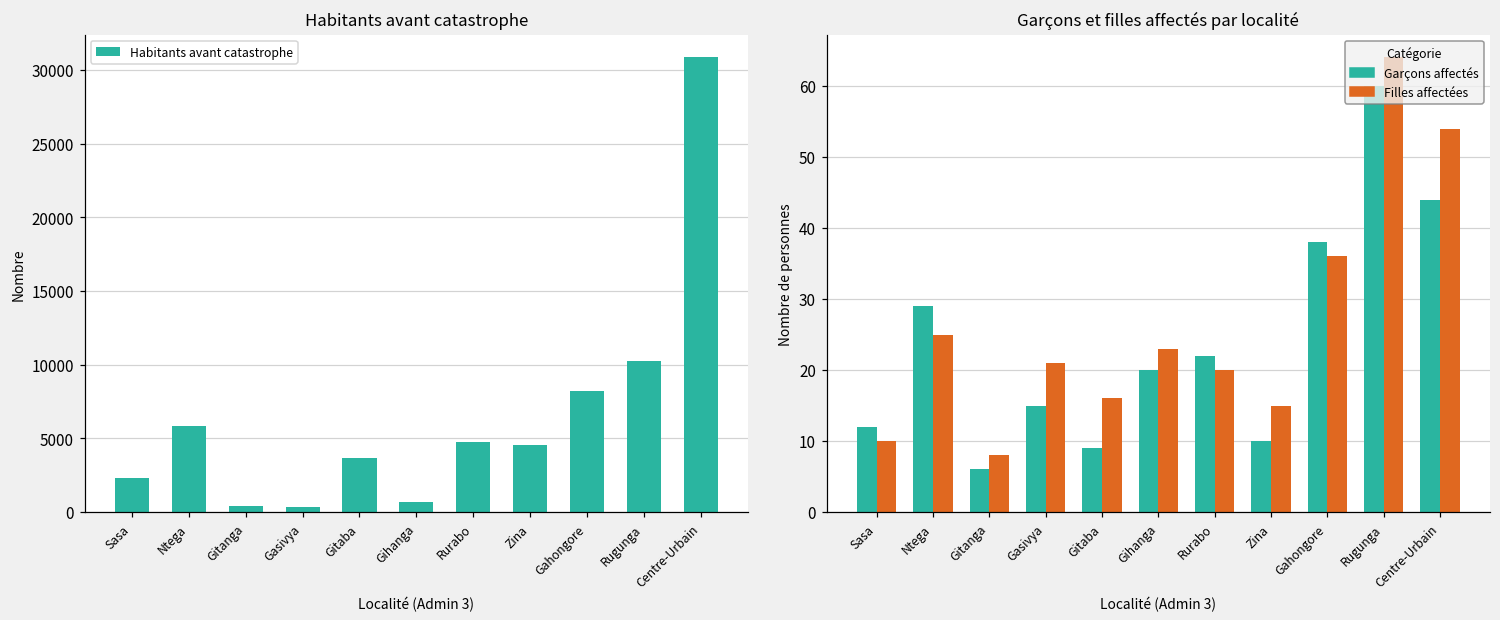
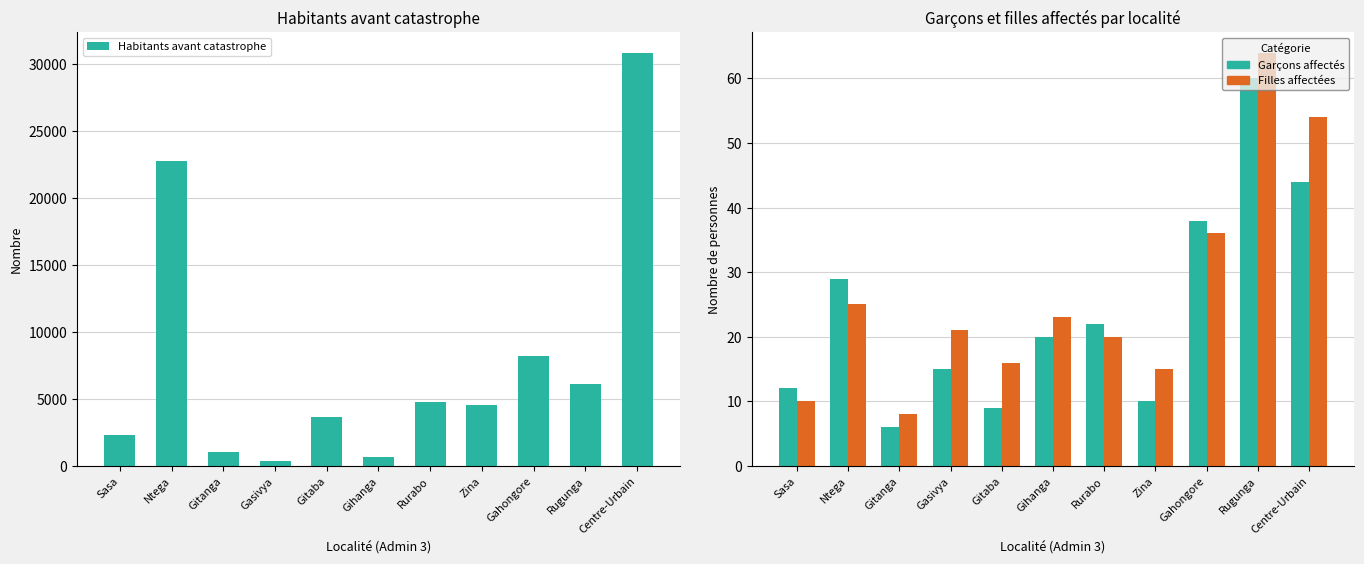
  {
    "Habitants avant catastrophe": {
      "Sasa": 2300,
-     "Ntega": 5800,
-     "Gitanga": 400,
+     "Ntega": 22800,
+     "Gitanga": 1000,
      "Gasivya": 400,
      "Gitaba": 3700,
      "Gihanga": 700,
      "Rurabo": 4800,
      "Zina": 4500,
      "Gahongore": 8200,
-     "Rugunga": 10200,
+     "Rugunga": 6100,
      "Centre-Urbain": 30800
    }
  }
